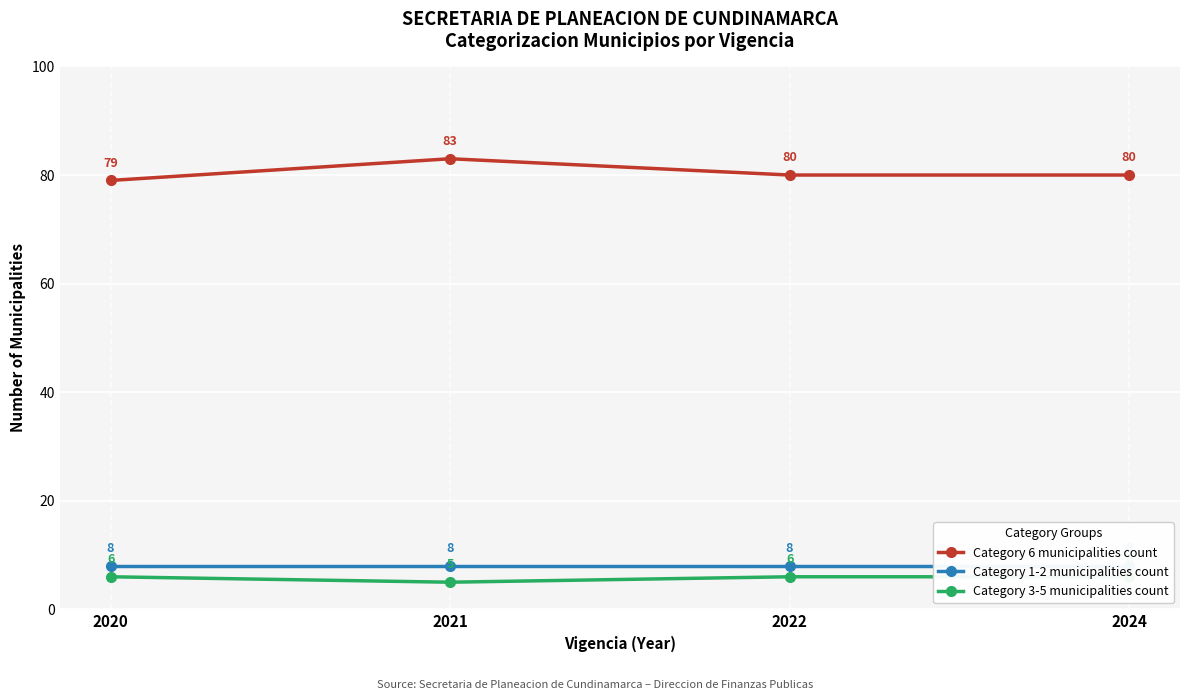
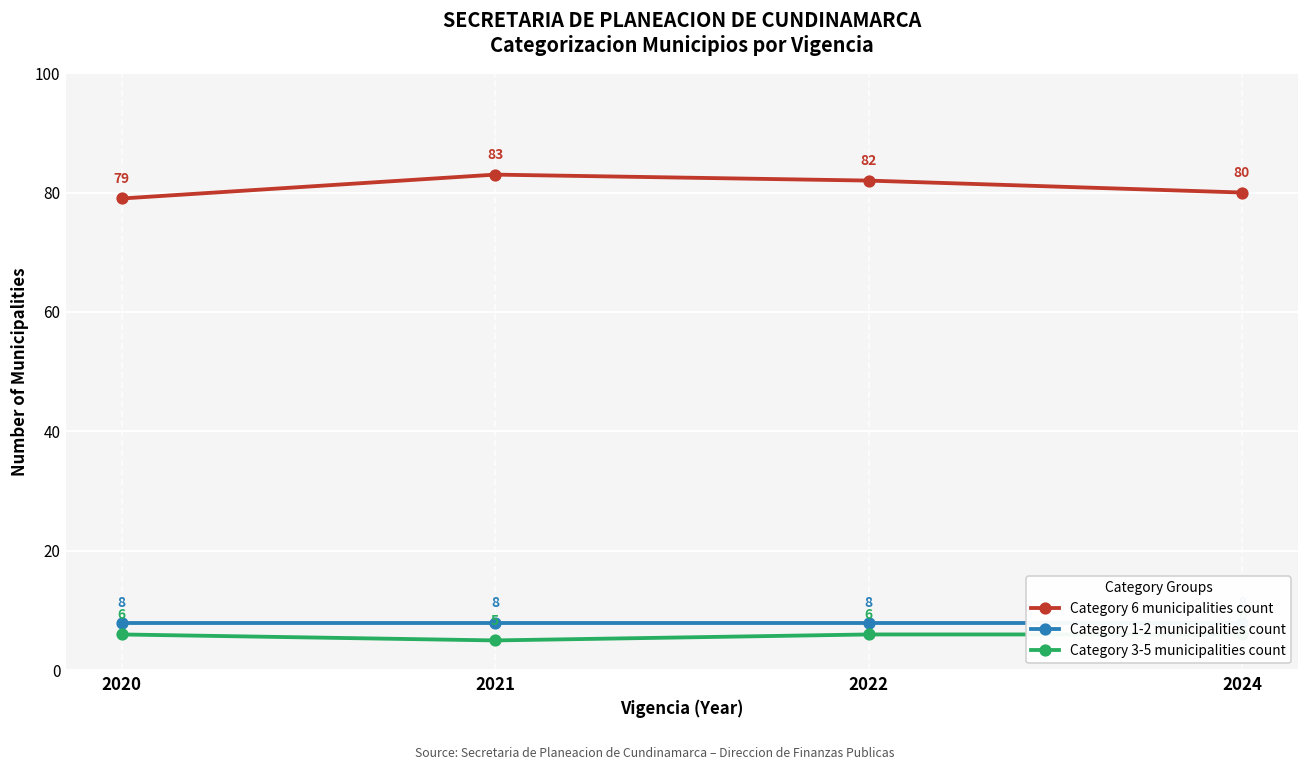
  {
    "Category 6 municipalities count": {
      "2020": 79,
      "2021": 83,
-     "2022": 80,
+     "2022": 82,
      "2024": 80
    },
    "Category 1-2 municipalities count": {
      "2021": 8
    }
  }
